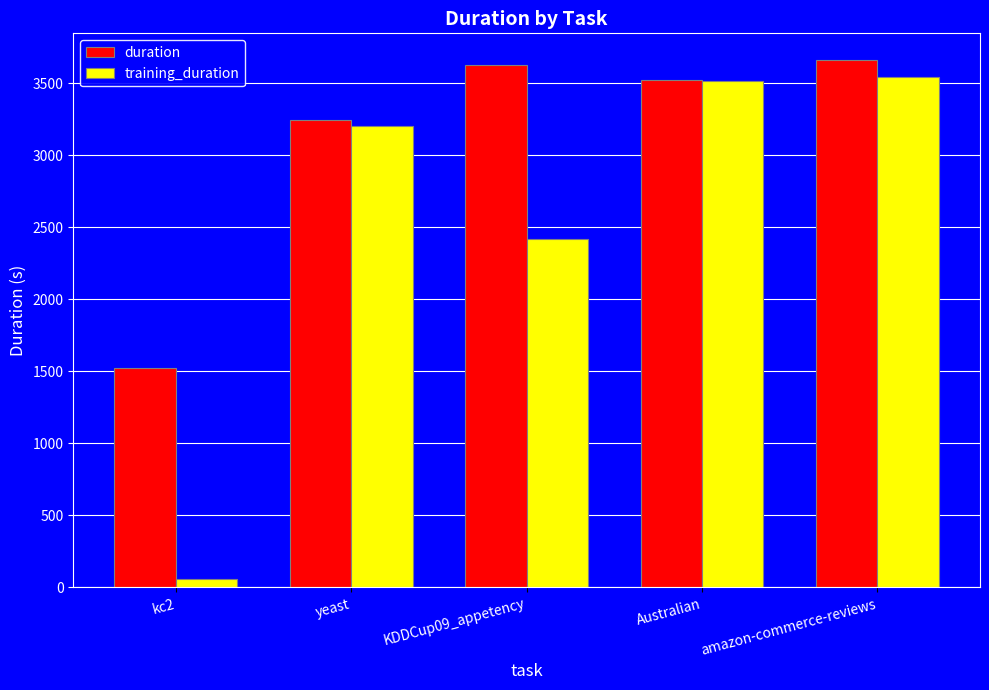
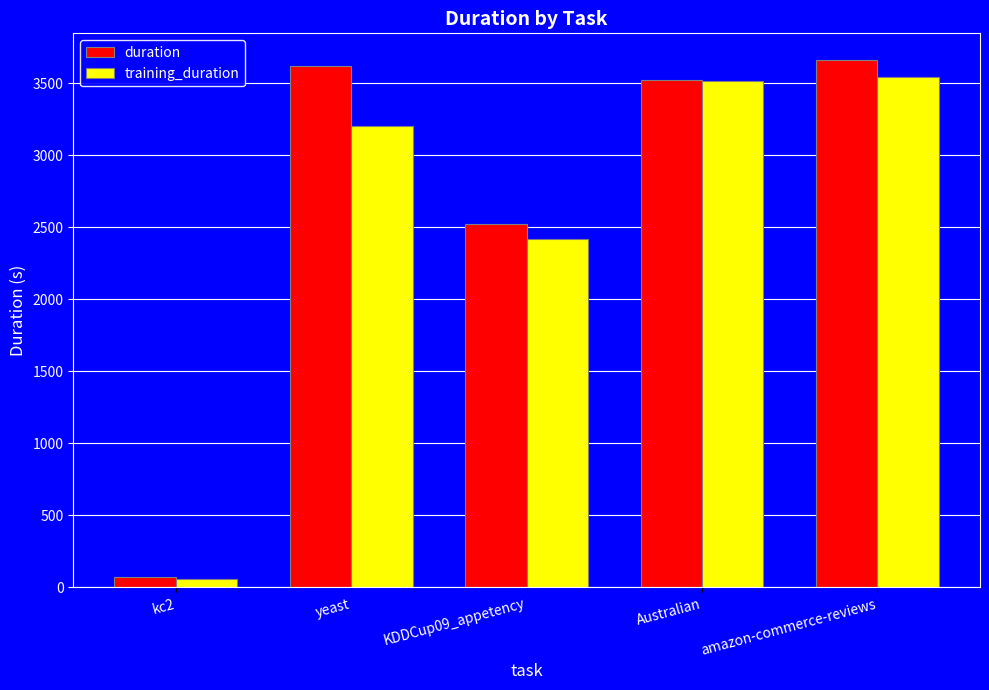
  {
    "duration": {
-     "kc2": 1520,
-     "yeast": 3240,
-     "KDDCup09_appetency": 3630,
+     "kc2": 70,
+     "yeast": 3620,
+     "KDDCup09_appetency": 2520,
      "Australian": 3520,
      "amazon-commerce-reviews": 3660
    },
    "training_duration": {
      "kc2": 60,
      "yeast": 3200,
      "KDDCup09_appetency": 2420,
      "Australian": 3510,
      "amazon-commerce-reviews": 3540
    }
  }
